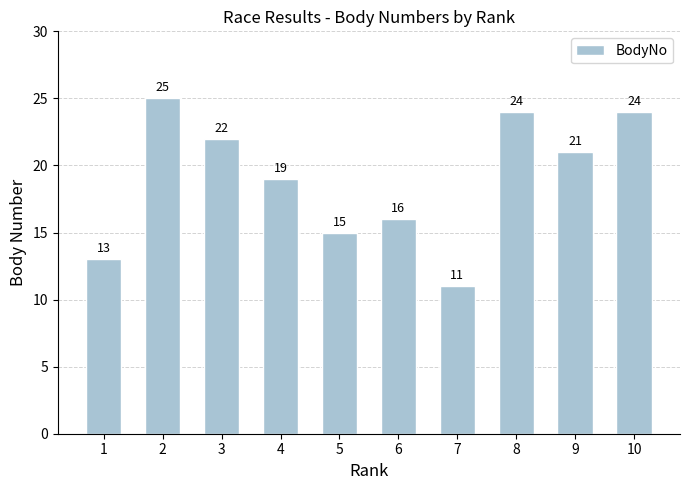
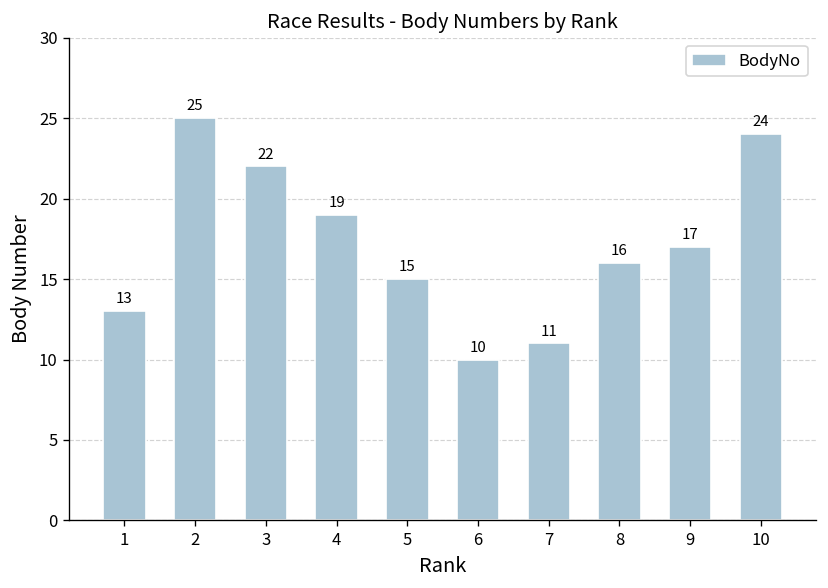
  {
    "1": 13,
    "2": 25,
    "3": 22,
    "4": 19,
    "5": 15,
-   "6": 16,
+   "6": 10,
    "7": 11,
-   "8": 24,
-   "9": 21,
+   "8": 16,
+   "9": 17,
    "10": 24
  }
